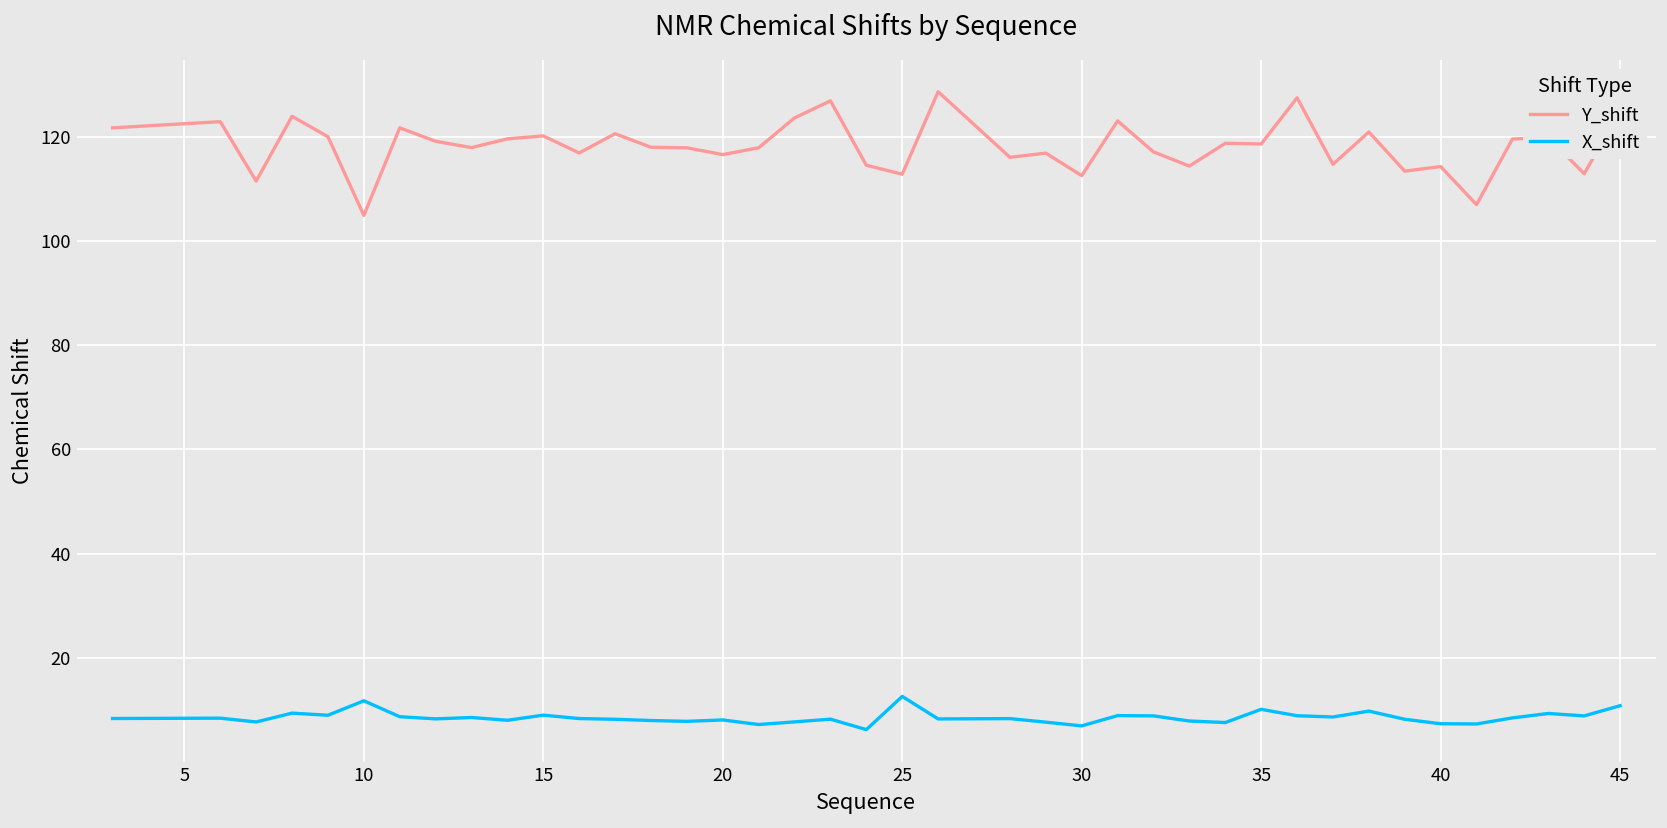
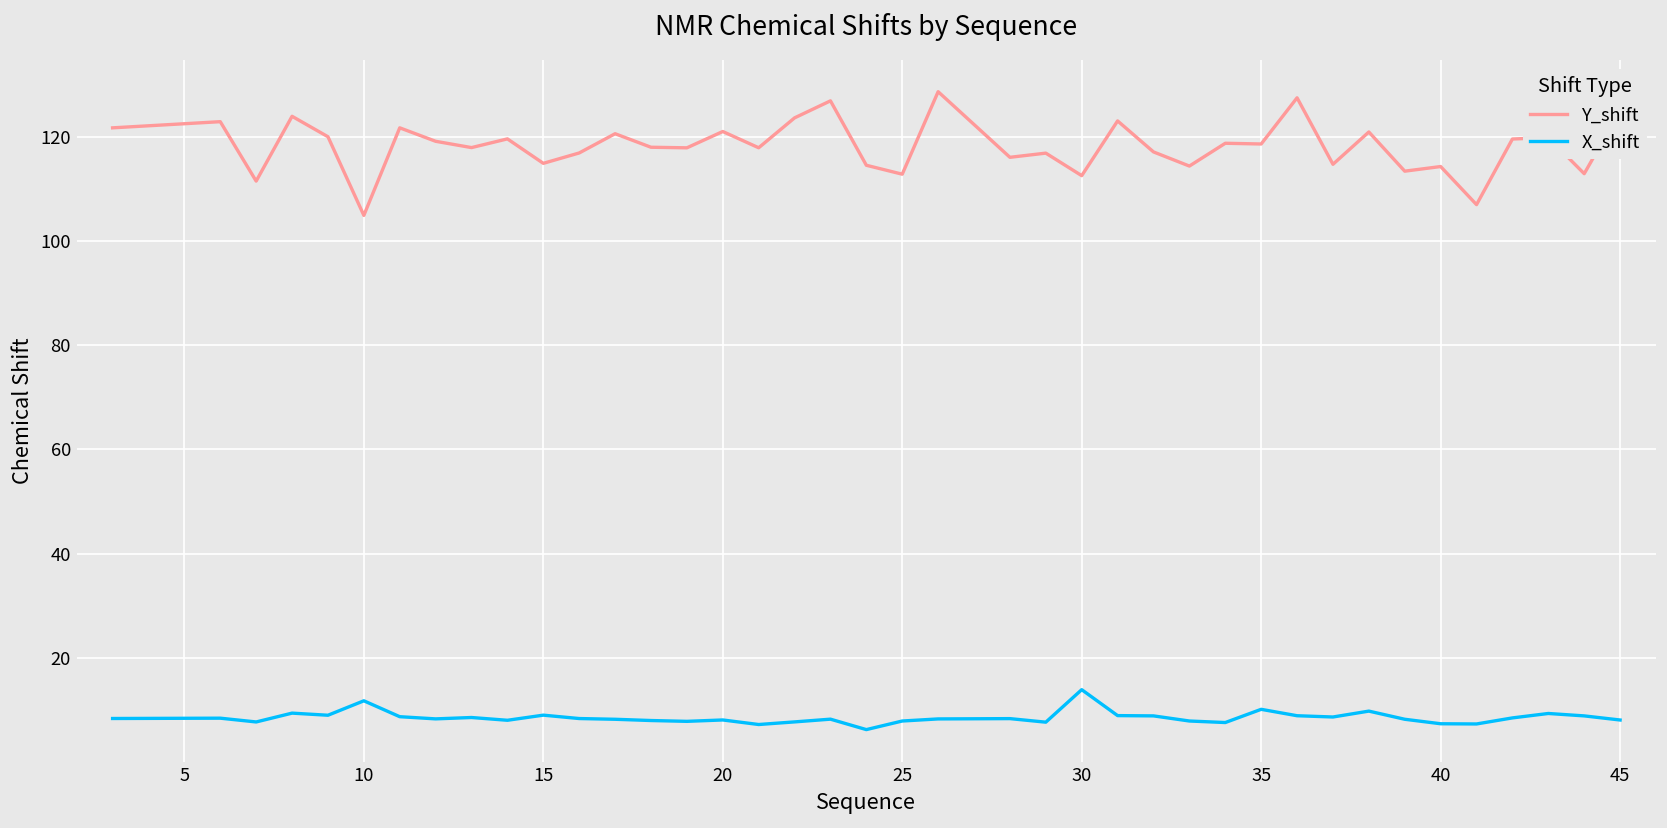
  {
    "Y_shift": {
      "10": 105,
-     "15": 120,
-     "20": 117,
+     "15": 115,
+     "20": 121,
      "25": 113,
      "30": 113,
      "35": 119,
      "40": 114
    },
    "X_shift": {
      "10": 12,
      "15": 9,
      "20": 8,
-     "25": 13,
-     "30": 7,
+     "25": 8,
+     "30": 14,
      "35": 10,
      "40": 7,
-     "45": 11
+     "45": 8
    }
  }
